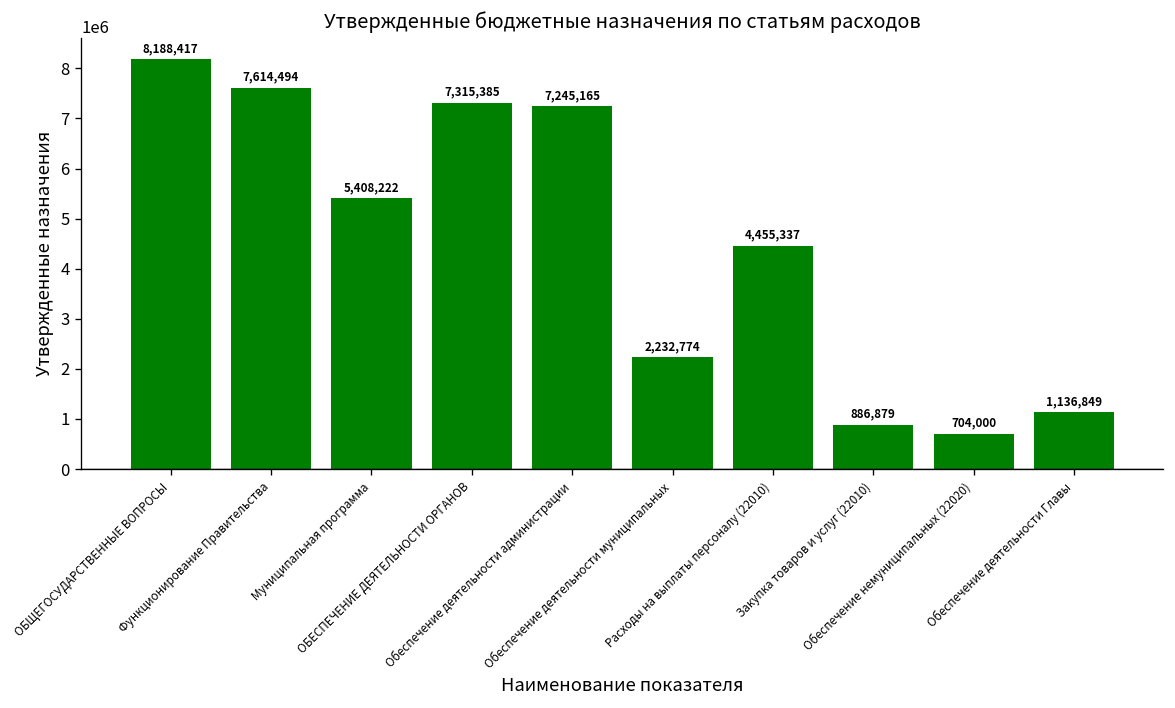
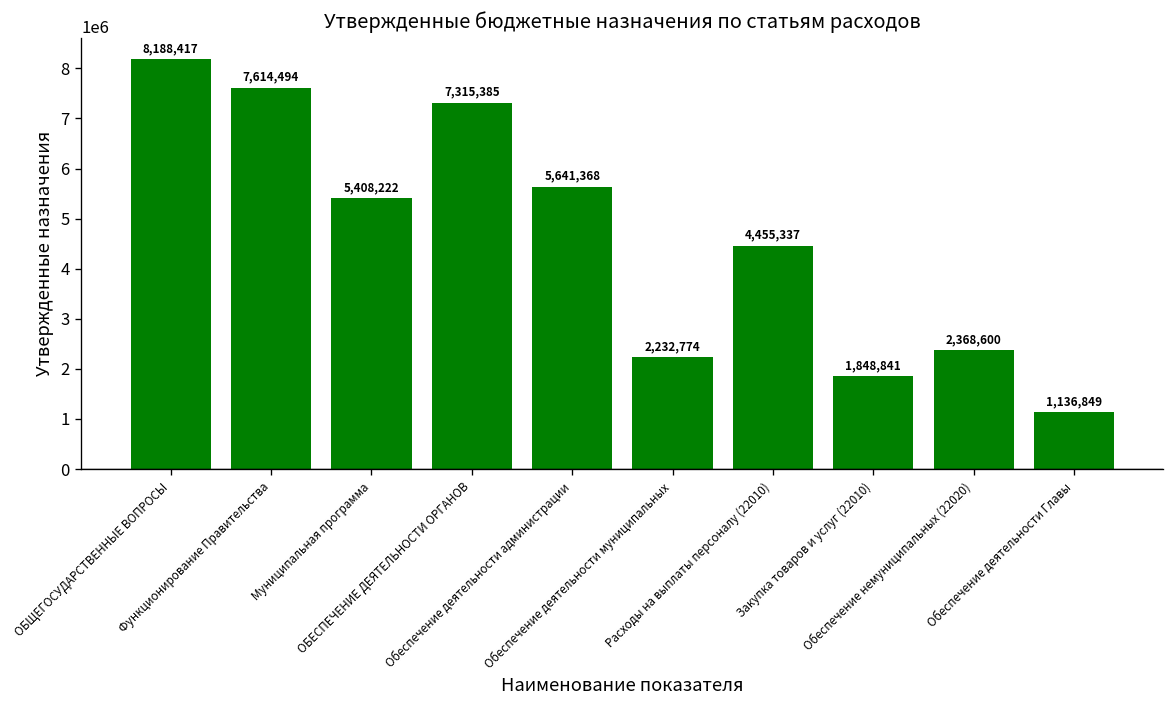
  {
    "ОБЩЕГОСУДАРСТВЕННЫЕ ВОПРОСЫ": "8,188,417",
    "Функционирование Правительства": "7,614,494",
    "Муниципальная программа": "5,408,222",
    "ОБЕСПЕЧЕНИЕ ДЕЯТЕЛЬНОСТИ ОРГАНОВ": "7,315,385",
-   "Обеспечение деятельности администрации": "7,245,165",
+   "Обеспечение деятельности администрации": "5,641,368",
    "Обеспечение деятельности муниципальных": "2,232,774",
    "Расходы на выплаты персоналу (22010)": "4,455,337",
-   "Закупка товаров и услуг (22010)": "886,879",
-   "Обеспечение немуниципальных (22020)": "704,000",
+   "Закупка товаров и услуг (22010)": "1,848,841",
+   "Обеспечение немуниципальных (22020)": "2,368,600",
    "Обеспечение деятельности Главы": "1,136,849"
  }
